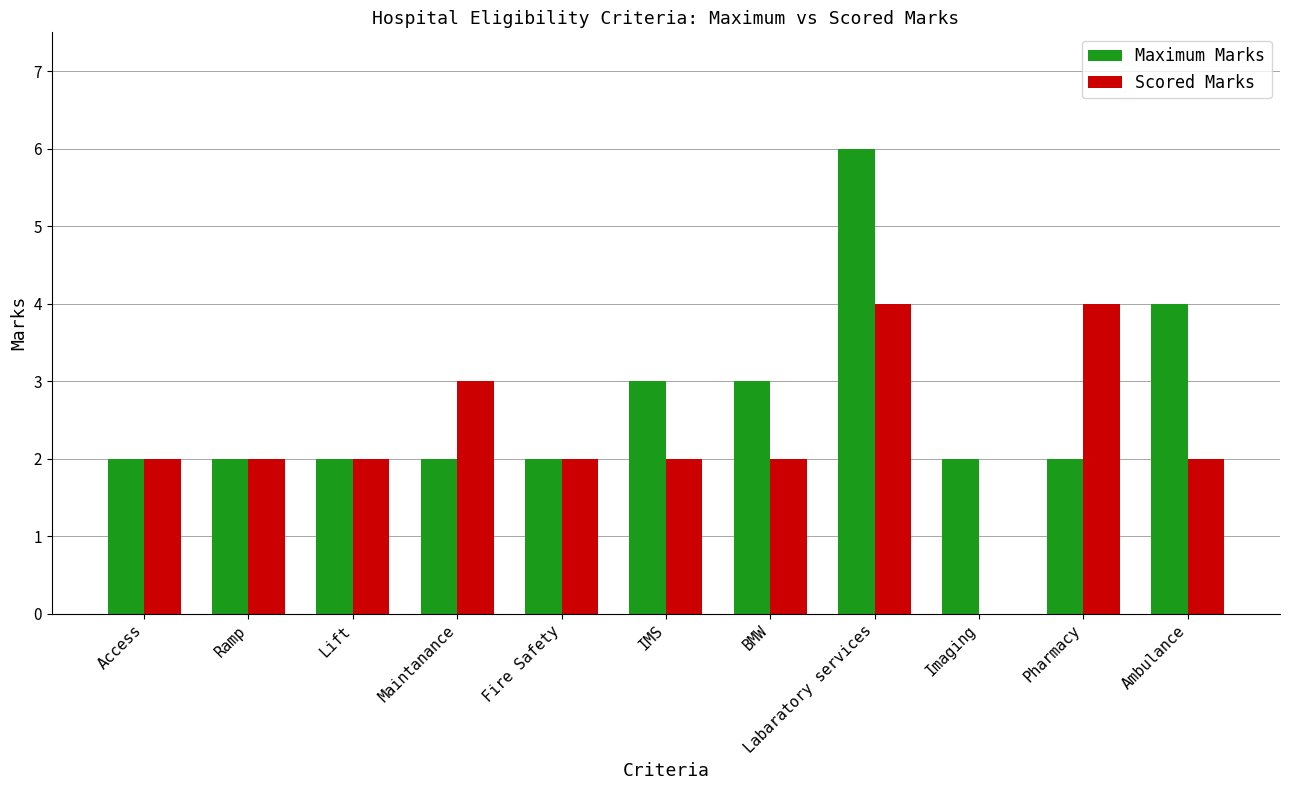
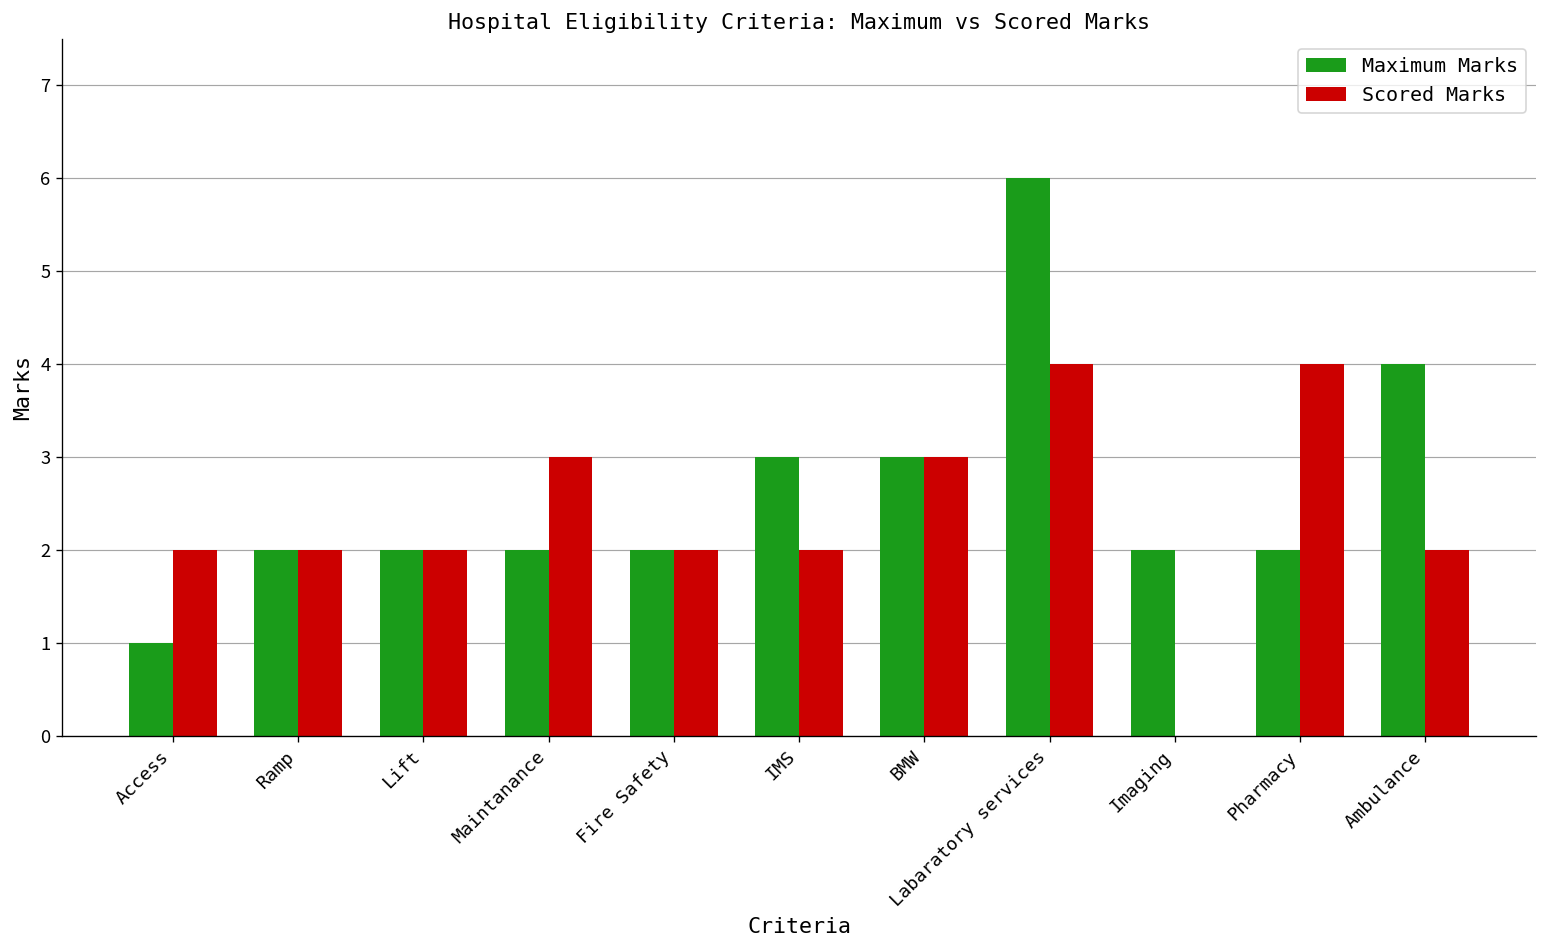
  {
    "Maximum Marks": {
-     "Access": 2,
+     "Access": 1,
      "Ramp": 2,
      "Lift": 2,
      "Maintanance": 2,
      "Fire Safety": 2,
      "IMS": 3,
      "BMW": 3,
      "Labaratory services": 6,
      "Imaging": 2,
      "Pharmacy": 2,
      "Ambulance": 4
    },
    "Scored Marks": {
      "Access": 2,
      "Ramp": 2,
      "Lift": 2,
      "Maintanance": 3,
      "Fire Safety": 2,
      "IMS": 2,
-     "BMW": 2,
+     "BMW": 3,
      "Labaratory services": 4,
      "Imaging": 0,
      "Pharmacy": 4,
      "Ambulance": 2
    }
  }
